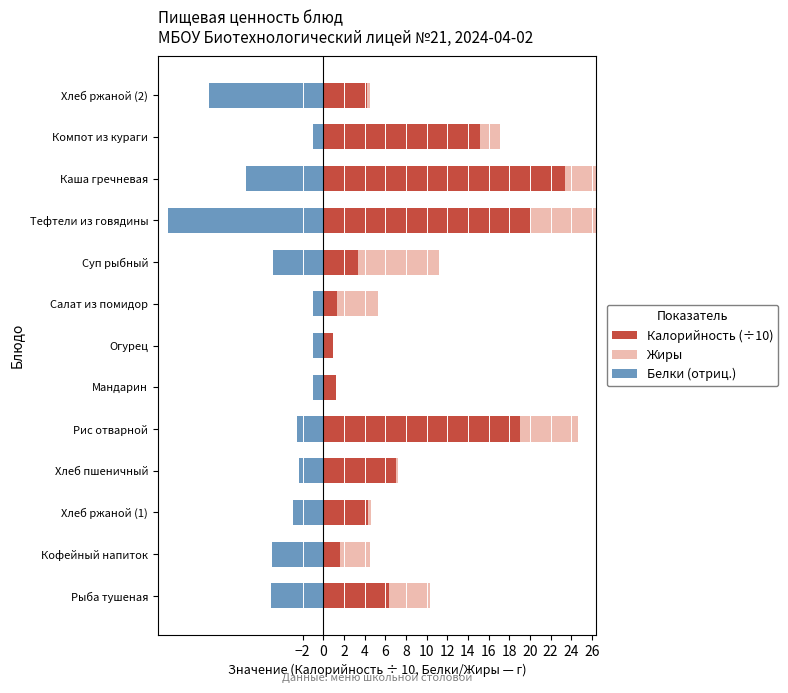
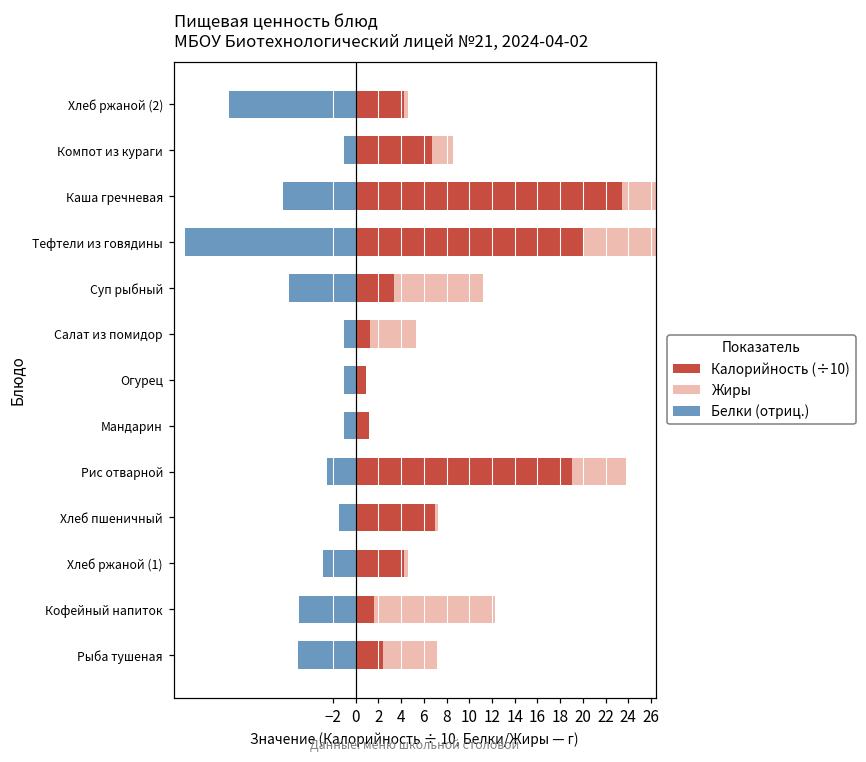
  {
    "Калорийность (÷10)": {
      "Хлеб ржаной (2)": 4.3,
-     "Компот из кураги": 15.2,
+     "Компот из кураги": 6.7,
      "Каша гречневая": 23.4,
      "Тефтели из говядины": 20.1,
      "Суп рыбный": 3.4,
      "Салат из помидор": 1.3,
      "Огурец": 0.9,
      "Мандарин": 1.2,
      "Рис отварной": 19.0,
      "Хлеб пшеничный": 7.0,
      "Хлеб ржаной (1)": 4.3,
      "Кофейный напиток": 1.6,
-     "Рыба тушеная": 6.4
+     "Рыба тушеная": 2.4
    },
    "Жиры": {
      "Хлеб ржаной (2)": 0.3,
      "Компот из кураги": 1.9,
      "Суп рыбный": 7.8,
      "Салат из помидор": 4.0,
      "Огурец": 0.0,
      "Мандарин": 0.0,
-     "Рис отварной": 5.7,
+     "Рис отварной": 4.8,
      "Хлеб ржаной (1)": 0.3,
-     "Кофейный напиток": 2.9,
-     "Рыба тушеная": 3.9
+     "Кофейный напиток": 10.7,
+     "Рыба тушеная": 4.8
    },
    "Белки (отриц.)": {
      "Хлеб ржаной (2)": -11.1,
      "Компот из кураги": -1.0,
-     "Каша гречневая": -7.5,
+     "Каша гречневая": -6.4,
      "Тефтели из говядины": -15.0,
-     "Суп рыбный": -4.9,
+     "Суп рыбный": -5.9,
      "Салат из помидор": -1.0,
      "Огурец": -1.0,
      "Мандарин": -1.0,
      "Рис отварной": -2.5,
-     "Хлеб пшеничный": -2.3,
+     "Хлеб пшеничный": -1.5,
      "Хлеб ржаной (1)": -2.9,
      "Кофейный напиток": -5.0,
      "Рыба тушеная": -5.1
    }
  }
